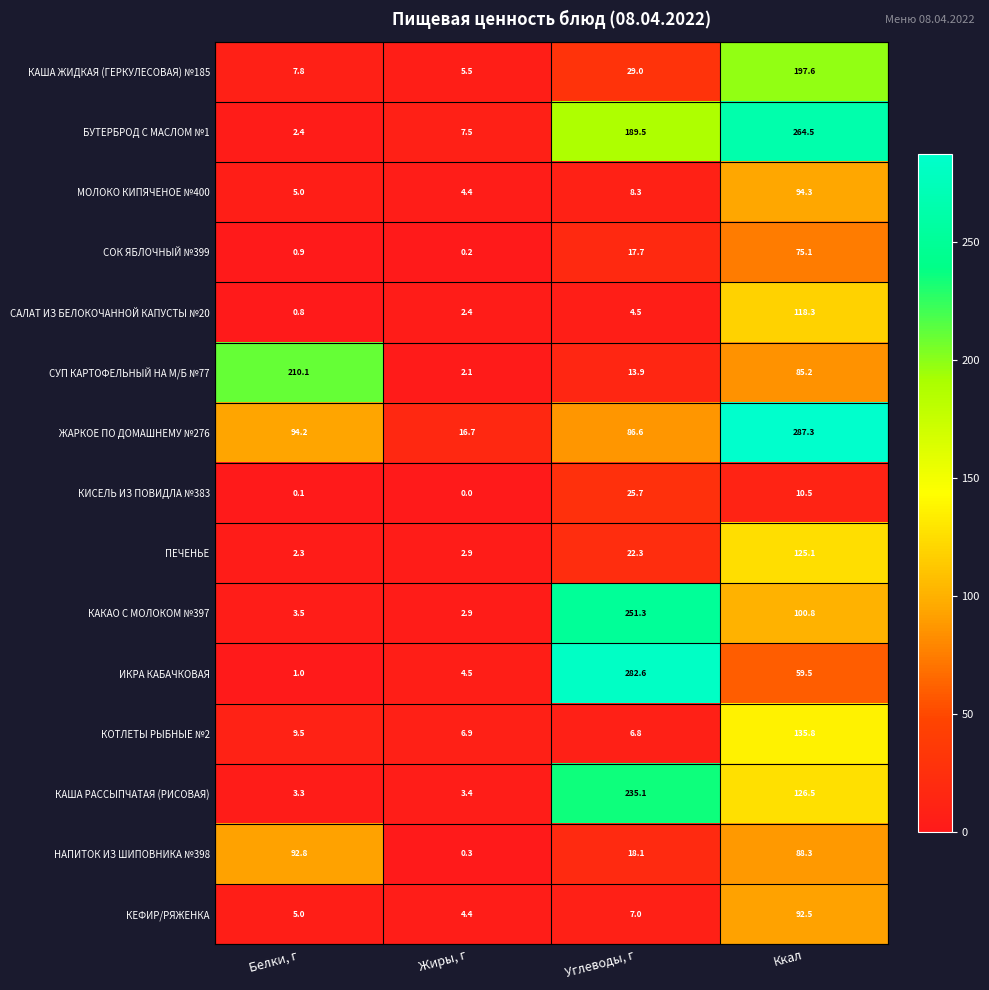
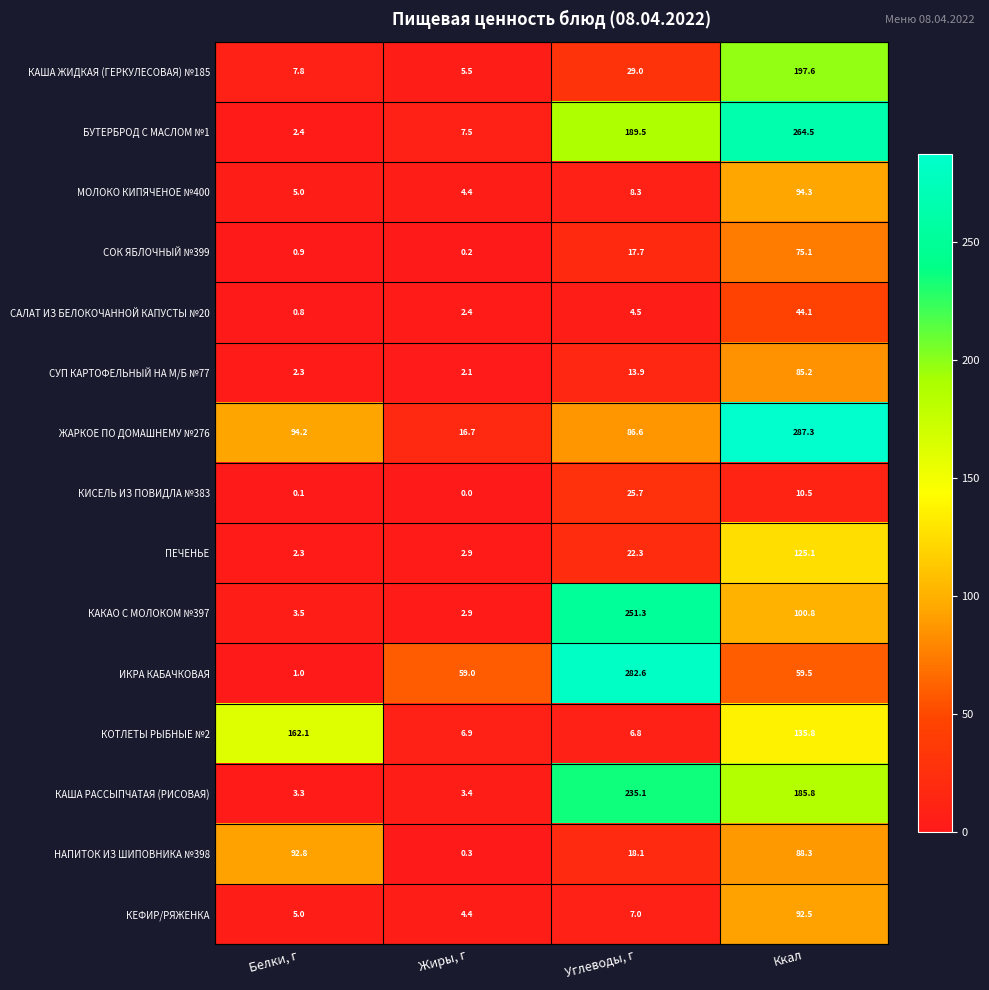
  {
    "КАША ЖИДКАЯ (ГЕРКУЛЕСОВАЯ) №185": {
      "Белки, г": 7.8,
      "Жиры, г": 5.5,
      "Углеводы, г": 29.0,
      "Ккал": 197.6
    },
    "БУТЕРБРОД С МАСЛОМ №1": {
      "Белки, г": 2.4,
      "Жиры, г": 7.5,
      "Углеводы, г": 189.5,
      "Ккал": 264.5
    },
    "МОЛОКО КИПЯЧЕНОЕ №400": {
      "Белки, г": 5.0,
      "Жиры, г": 4.4,
      "Углеводы, г": 8.3,
      "Ккал": 94.3
    },
    "СОК ЯБЛОЧНЫЙ №399": {
      "Белки, г": 0.9,
      "Жиры, г": 0.2,
      "Углеводы, г": 17.7,
      "Ккал": 75.1
    },
    "САЛАТ ИЗ БЕЛОКОЧАННОЙ КАПУСТЫ №20": {
      "Белки, г": 0.8,
      "Жиры, г": 2.4,
      "Углеводы, г": 4.5,
-     "Ккал": 118.3
+     "Ккал": 44.1
    },
    "СУП КАРТОФЕЛЬНЫЙ НА М/Б №77": {
-     "Белки, г": 210.1,
+     "Белки, г": 2.3,
      "Жиры, г": 2.1,
      "Углеводы, г": 13.9,
      "Ккал": 85.2
    },
    "ЖАРКОЕ ПО ДОМАШНЕМУ №276": {
      "Белки, г": 94.2,
      "Жиры, г": 16.7,
      "Углеводы, г": 86.6,
      "Ккал": 287.3
    },
    "КИСЕЛЬ ИЗ ПОВИДЛА №383": {
      "Белки, г": 0.1,
      "Жиры, г": 0.0,
      "Углеводы, г": 25.7,
      "Ккал": 10.5
    },
    "ПЕЧЕНЬЕ": {
      "Белки, г": 2.3,
      "Жиры, г": 2.9,
      "Углеводы, г": 22.3,
      "Ккал": 125.1
    },
    "КАКАО С МОЛОКОМ №397": {
      "Белки, г": 3.5,
      "Жиры, г": 2.9,
      "Углеводы, г": 251.3,
      "Ккал": 100.8
    },
    "ИКРА КАБАЧКОВАЯ": {
      "Белки, г": 1.0,
-     "Жиры, г": 4.5,
+     "Жиры, г": 59.0,
      "Углеводы, г": 282.6,
      "Ккал": 59.5
    },
    "КОТЛЕТЫ РЫБНЫЕ №2": {
-     "Белки, г": 9.5,
+     "Белки, г": 162.1,
      "Жиры, г": 6.9,
      "Углеводы, г": 6.8,
      "Ккал": 135.8
    },
    "КАША РАССЫПЧАТАЯ (РИСОВАЯ)": {
      "Белки, г": 3.3,
      "Жиры, г": 3.4,
      "Углеводы, г": 235.1,
-     "Ккал": 126.5
+     "Ккал": 185.8
    },
    "НАПИТОК ИЗ ШИПОВНИКА №398": {
      "Белки, г": 92.8,
      "Жиры, г": 0.3,
      "Углеводы, г": 18.1,
      "Ккал": 88.3
    },
    "КЕФИР/РЯЖЕНКА": {
      "Белки, г": 5.0,
      "Жиры, г": 4.4,
      "Углеводы, г": 7.0,
      "Ккал": 92.5
    }
  }
